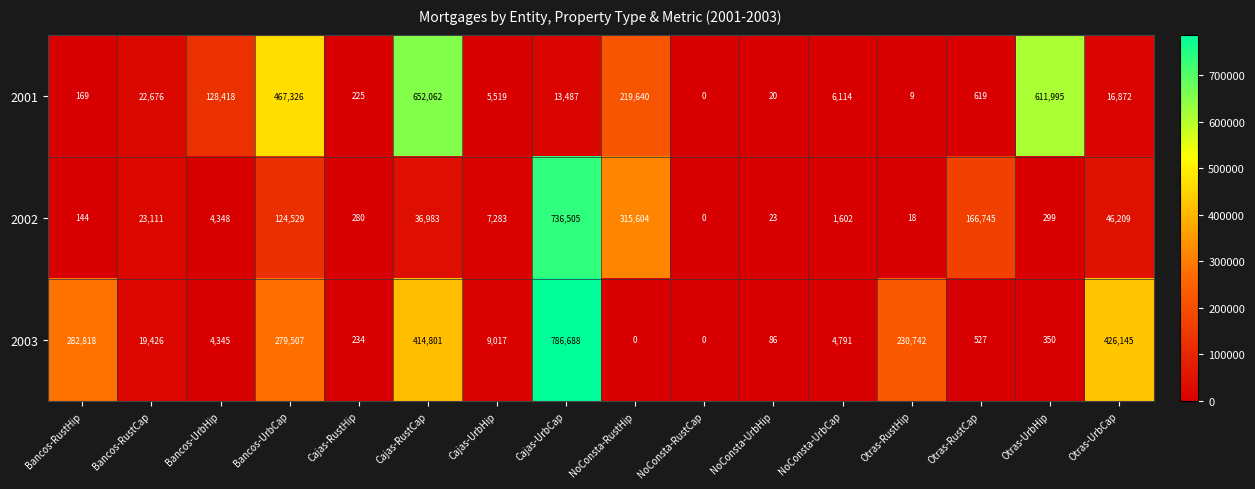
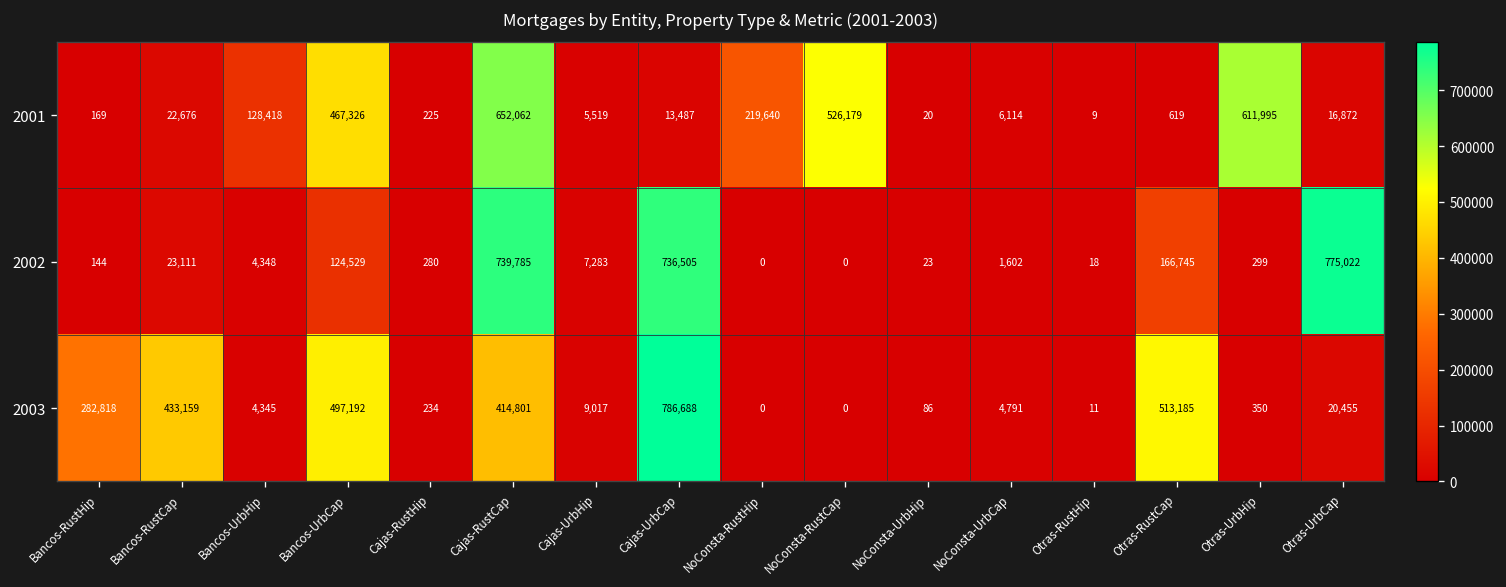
  {
    "2001": {
      "Bancos-RustHip": "169",
      "Bancos-RustCap": "22,676",
      "Bancos-UrbHip": "128,418",
      "Bancos-UrbCap": "467,326",
      "Cajas-RustHip": "225",
      "Cajas-RustCap": "652,062",
      "Cajas-UrbHip": "5,519",
      "Cajas-UrbCap": "13,487",
      "NoConsta-RustHip": "219,640",
-     "NoConsta-RustCap": "0",
+     "NoConsta-RustCap": "526,179",
      "NoConsta-UrbHip": "20",
      "NoConsta-UrbCap": "6,114",
      "Otras-RustHip": "9",
      "Otras-RustCap": "619",
      "Otras-UrbHip": "611,995",
      "Otras-UrbCap": "16,872"
    },
    "2002": {
      "Bancos-RustHip": "144",
      "Bancos-RustCap": "23,111",
      "Bancos-UrbHip": "4,348",
      "Bancos-UrbCap": "124,529",
      "Cajas-RustHip": "280",
-     "Cajas-RustCap": "36,983",
+     "Cajas-RustCap": "739,785",
      "Cajas-UrbHip": "7,283",
      "Cajas-UrbCap": "736,505",
-     "NoConsta-RustHip": "315,604",
+     "NoConsta-RustHip": "0",
      "NoConsta-RustCap": "0",
      "NoConsta-UrbHip": "23",
      "NoConsta-UrbCap": "1,602",
      "Otras-RustHip": "18",
      "Otras-RustCap": "166,745",
      "Otras-UrbHip": "299",
-     "Otras-UrbCap": "46,209"
+     "Otras-UrbCap": "775,022"
    },
    "2003": {
      "Bancos-RustHip": "282,818",
-     "Bancos-RustCap": "19,426",
+     "Bancos-RustCap": "433,159",
      "Bancos-UrbHip": "4,345",
-     "Bancos-UrbCap": "279,507",
+     "Bancos-UrbCap": "497,192",
      "Cajas-RustHip": "234",
      "Cajas-RustCap": "414,801",
      "Cajas-UrbHip": "9,017",
      "Cajas-UrbCap": "786,688",
      "NoConsta-RustHip": "0",
      "NoConsta-RustCap": "0",
      "NoConsta-UrbHip": "86",
      "NoConsta-UrbCap": "4,791",
-     "Otras-RustHip": "230,742",
-     "Otras-RustCap": "527",
+     "Otras-RustHip": "11",
+     "Otras-RustCap": "513,185",
      "Otras-UrbHip": "350",
-     "Otras-UrbCap": "426,145"
+     "Otras-UrbCap": "20,455"
    }
  }
